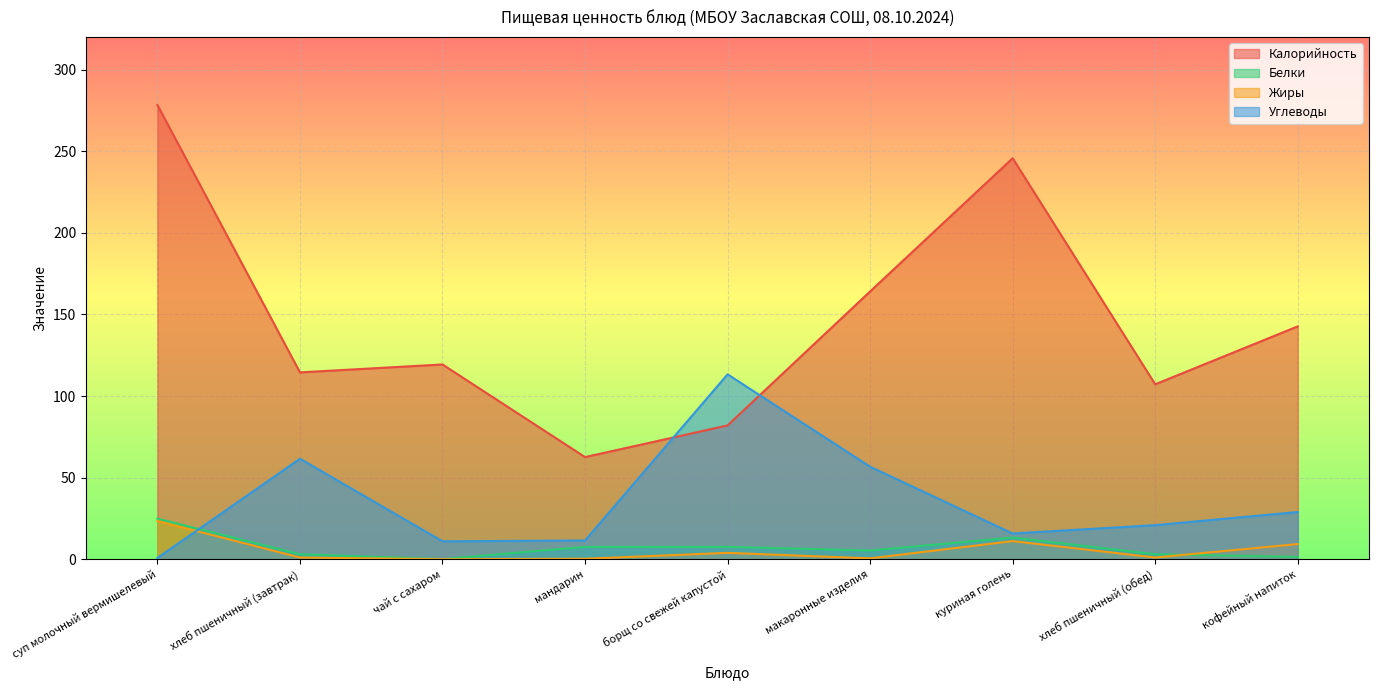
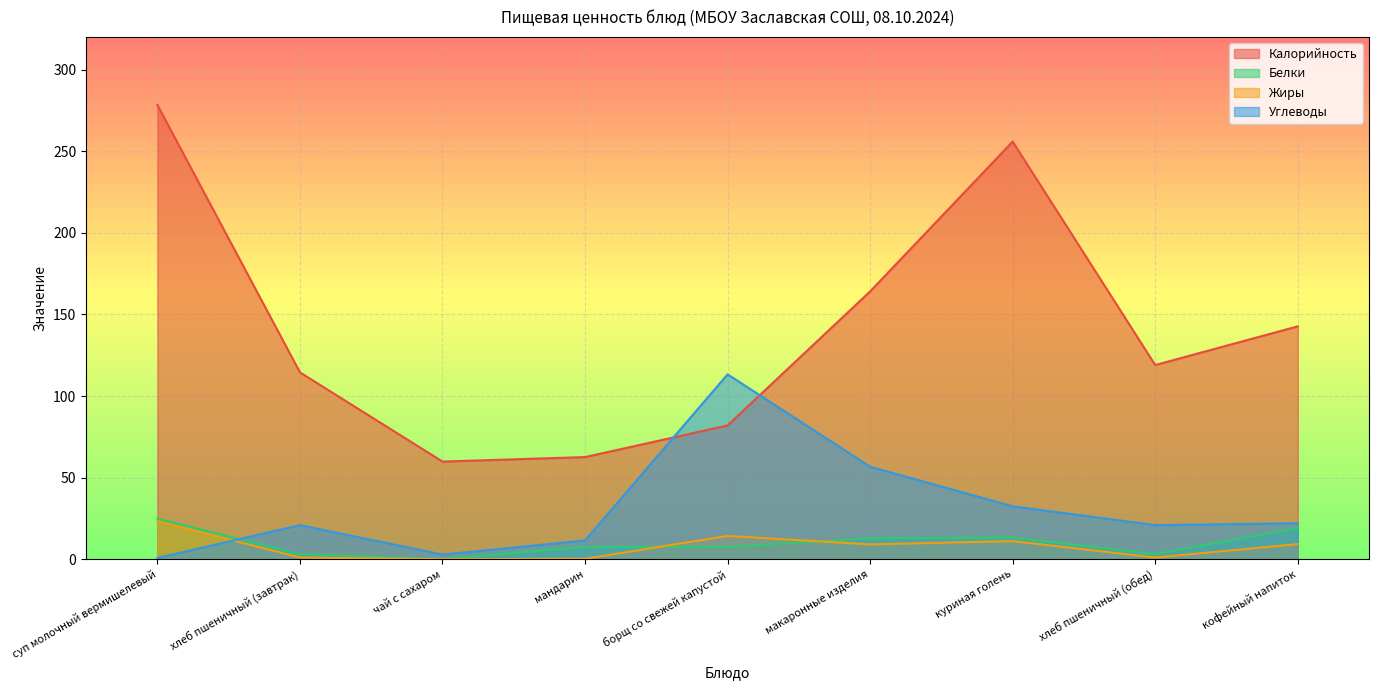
  {
    "Калорийность": {
      "суп молочный вермишелевый": 278,
      "хлеб пшеничный (завтрак)": 115,
-     "чай с сахаром": 119,
+     "чай с сахаром": 60,
      "мандарин": 63,
      "борщ со свежей капустой": 82,
      "макаронные изделия": 164,
-     "куриная голень": 246,
-     "хлеб пшеничный (обед)": 107,
+     "куриная голень": 256,
+     "хлеб пшеничный (обед)": 119,
      "кофейный напиток": 143
    },
    "Белки": {
      "хлеб пшеничный (завтрак)": 3,
      "мандарин": 8,
      "борщ со свежей капустой": 8,
-     "макаронные изделия": 5,
+     "макаронные изделия": 13,
      "куриная голень": 13,
      "хлеб пшеничный (обед)": 3,
-     "кофейный напиток": 1
+     "кофейный напиток": 19
    },
    "Жиры": {
      "хлеб пшеничный (завтрак)": 1,
      "мандарин": 0,
-     "борщ со свежей капустой": 4,
-     "макаронные изделия": 1,
+     "борщ со свежей капустой": 14,
+     "макаронные изделия": 9,
      "куриная голень": 11,
      "хлеб пшеничный (обед)": 1,
      "кофейный напиток": 9
    },
    "Углеводы": {
      "суп молочный вермишелевый": 1,
-     "хлеб пшеничный (завтрак)": 62,
-     "чай с сахаром": 11,
+     "хлеб пшеничный (завтрак)": 21,
+     "чай с сахаром": 3,
      "мандарин": 12,
      "борщ со свежей капустой": 113,
      "макаронные изделия": 57,
-     "куриная голень": 16,
+     "куриная голень": 32,
      "хлеб пшеничный (обед)": 21,
-     "кофейный напиток": 29
+     "кофейный напиток": 22
    }
  }
